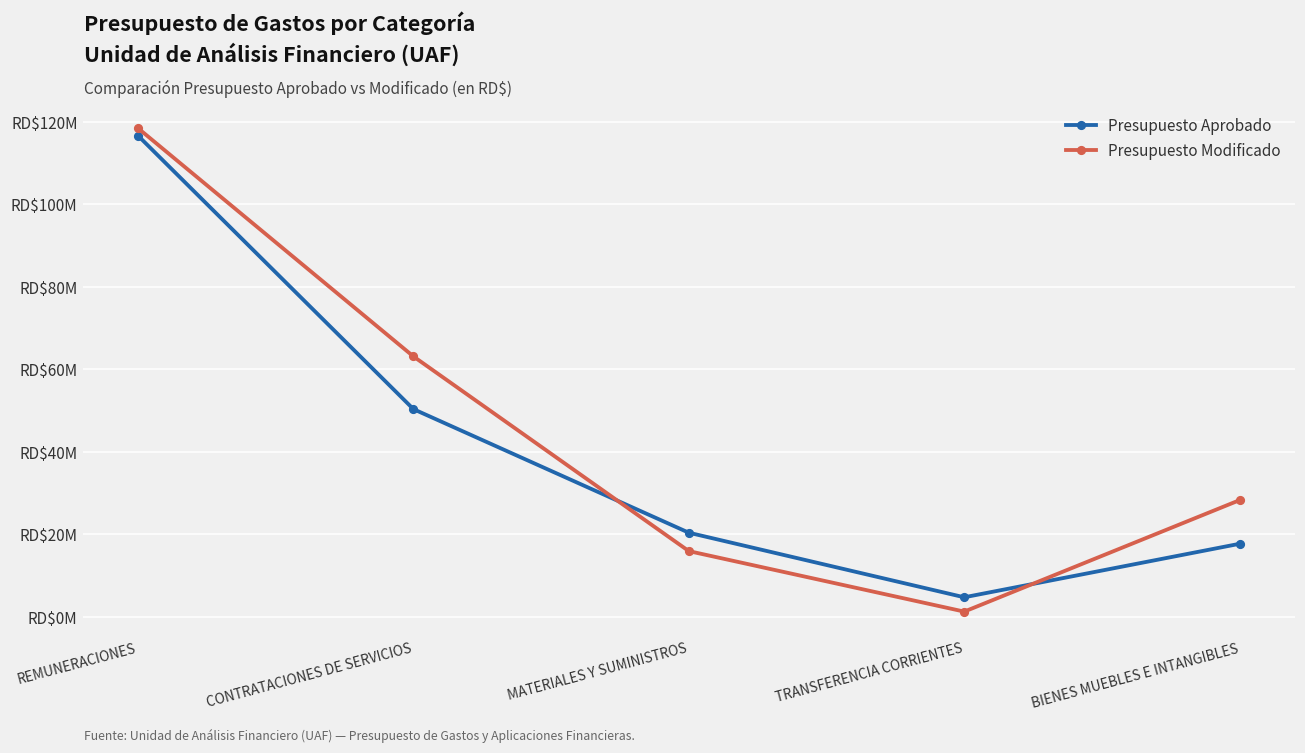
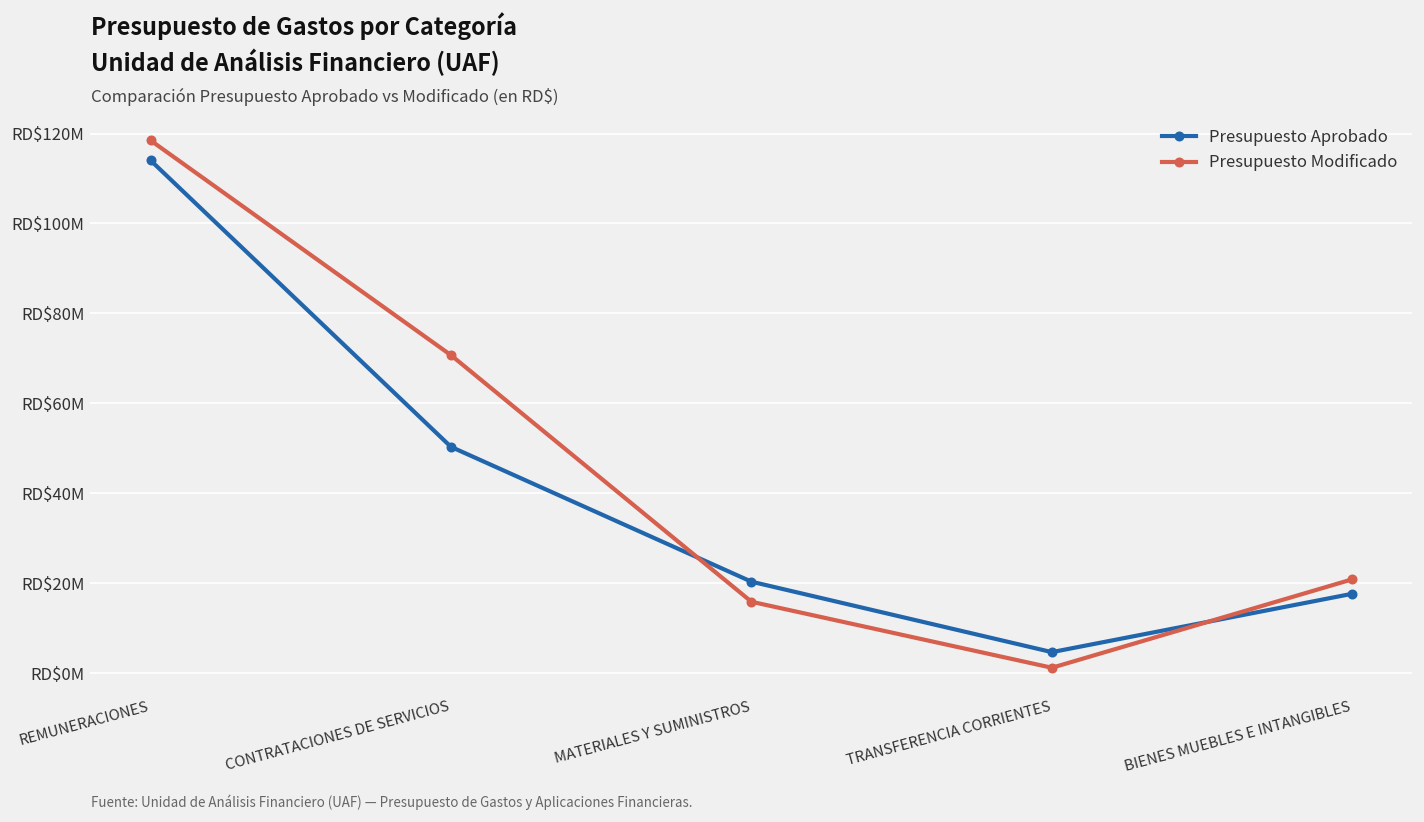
  {
    "Presupuesto Aprobado": {
-     "REMUNERACIONES": "RD$117000000",
+     "REMUNERACIONES": "RD$114000000",
      "CONTRATACIONES DE SERVICIOS": "RD$50000000",
      "MATERIALES Y SUMINISTROS": "RD$20000000",
      "TRANSFERENCIA CORRIENTES": "RD$5000000",
      "BIENES MUEBLES E INTANGIBLES": "RD$18000000"
    },
    "Presupuesto Modificado": {
      "REMUNERACIONES": "RD$118000000",
-     "CONTRATACIONES DE SERVICIOS": "RD$63000000",
+     "CONTRATACIONES DE SERVICIOS": "RD$71000000",
      "MATERIALES Y SUMINISTROS": "RD$16000000",
      "TRANSFERENCIA CORRIENTES": "RD$1000000",
-     "BIENES MUEBLES E INTANGIBLES": "RD$28000000"
+     "BIENES MUEBLES E INTANGIBLES": "RD$21000000"
    }
  }
